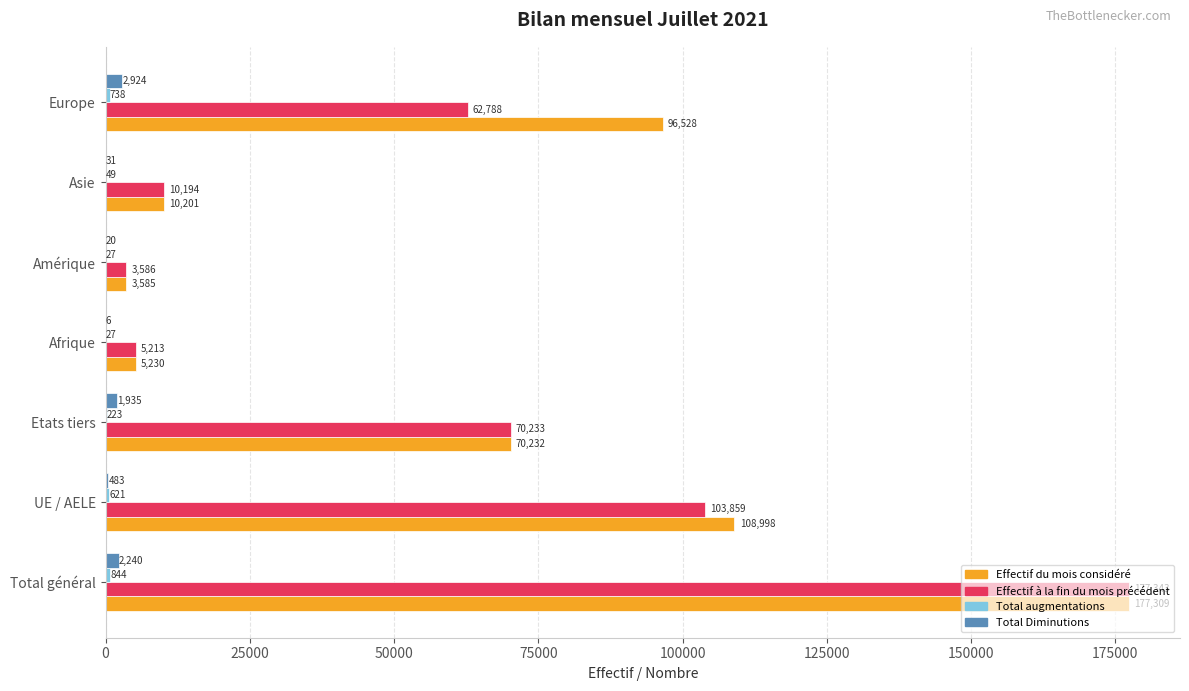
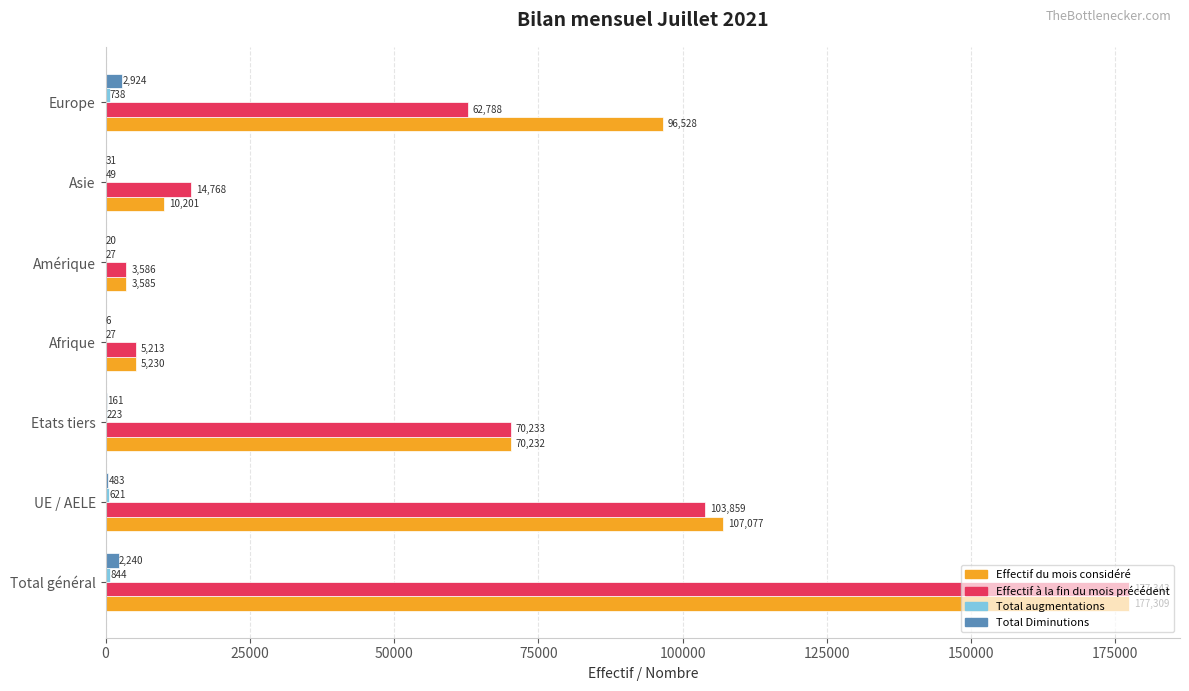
  {
    "Effectif du mois considéré": {
      "Europe": "96,528",
      "Asie": "10,201",
      "Amérique": "3,585",
      "Afrique": "5,230",
      "Etats tiers": "70,232",
-     "UE / AELE": "108,998"
+     "UE / AELE": "107,077"
    },
    "Effectif à la fin du mois précédent": {
      "Europe": "62,788",
-     "Asie": "10,194",
+     "Asie": "14,768",
      "Amérique": "3,586",
      "Afrique": "5,213",
      "Etats tiers": "70,233",
      "UE / AELE": "103,859"
    },
    "Total augmentations": {
      "Europe": "738",
      "Asie": "49",
      "Amérique": "27",
      "Afrique": "27",
      "Etats tiers": "223",
      "UE / AELE": "621",
      "Total général": "844"
    },
    "Total Diminutions": {
      "Europe": "2,924",
      "Asie": "31",
      "Amérique": "20",
      "Afrique": "6",
-     "Etats tiers": "1,935",
+     "Etats tiers": "161",
      "UE / AELE": "483",
      "Total général": "2,240"
    }
  }
